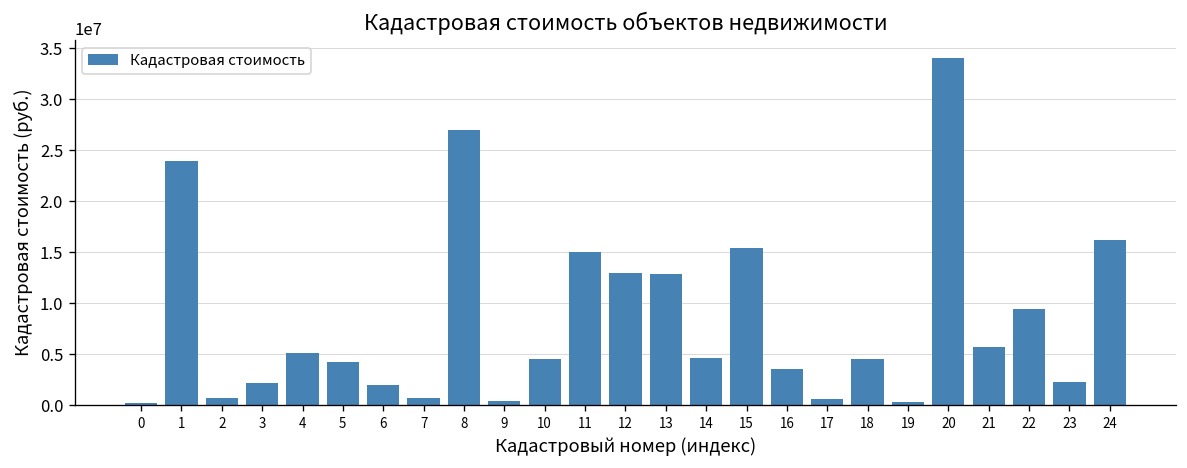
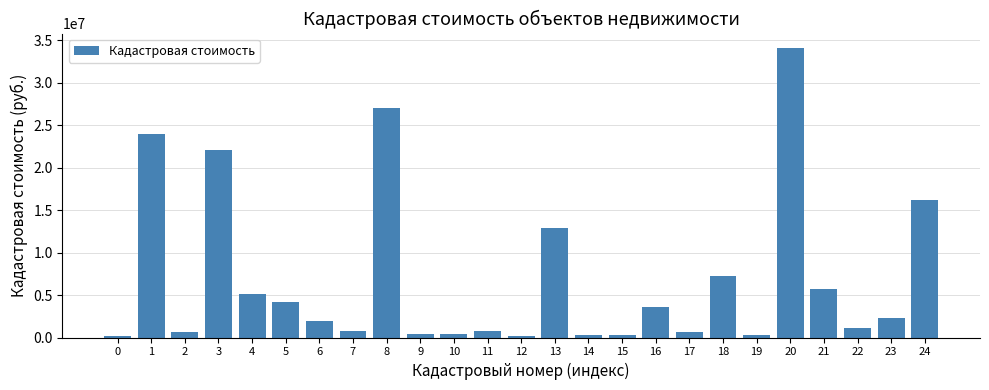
  {
    "1": 24000000,
    "2": 1000000,
-   "3": 2000000,
+   "3": 22000000,
    "4": 5000000,
    "5": 4000000,
    "6": 2000000,
    "7": 1000000,
    "8": 27000000,
    "9": 0,
-   "10": 4000000,
-   "11": 15000000,
-   "12": 13000000,
+   "10": 0,
+   "11": 1000000,
+   "12": 0,
    "13": 13000000,
-   "14": 5000000,
-   "15": 15000000,
+   "14": 0,
+   "15": 0,
    "16": 4000000,
    "17": 1000000,
-   "18": 5000000,
+   "18": 7000000,
    "20": 34000000,
    "21": 6000000,
-   "22": 9000000,
+   "22": 1000000,
    "23": 2000000,
    "24": 16000000
  }
